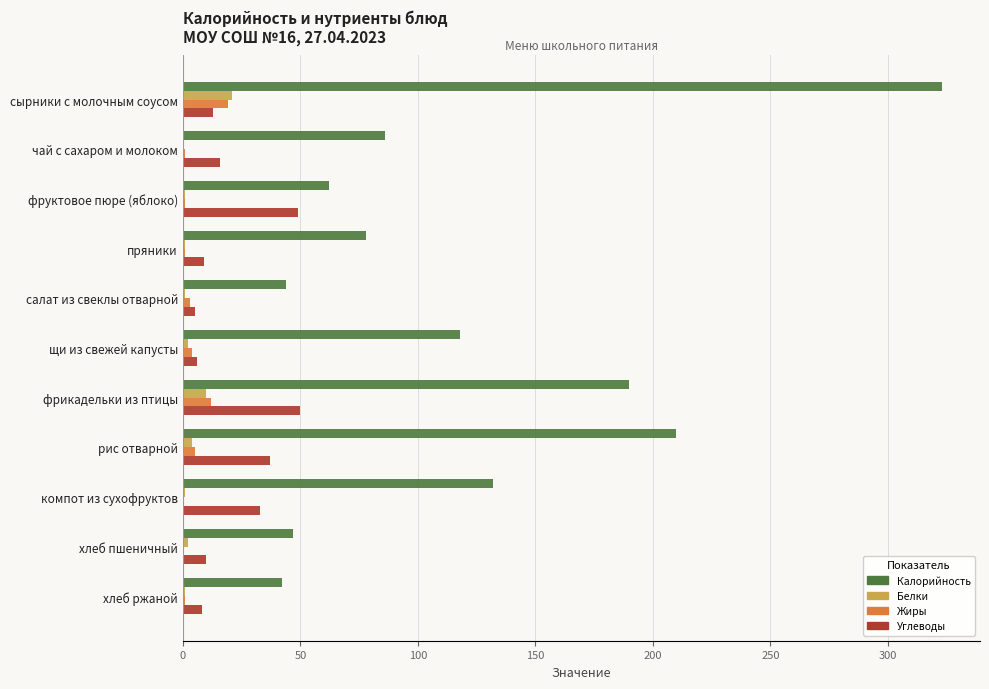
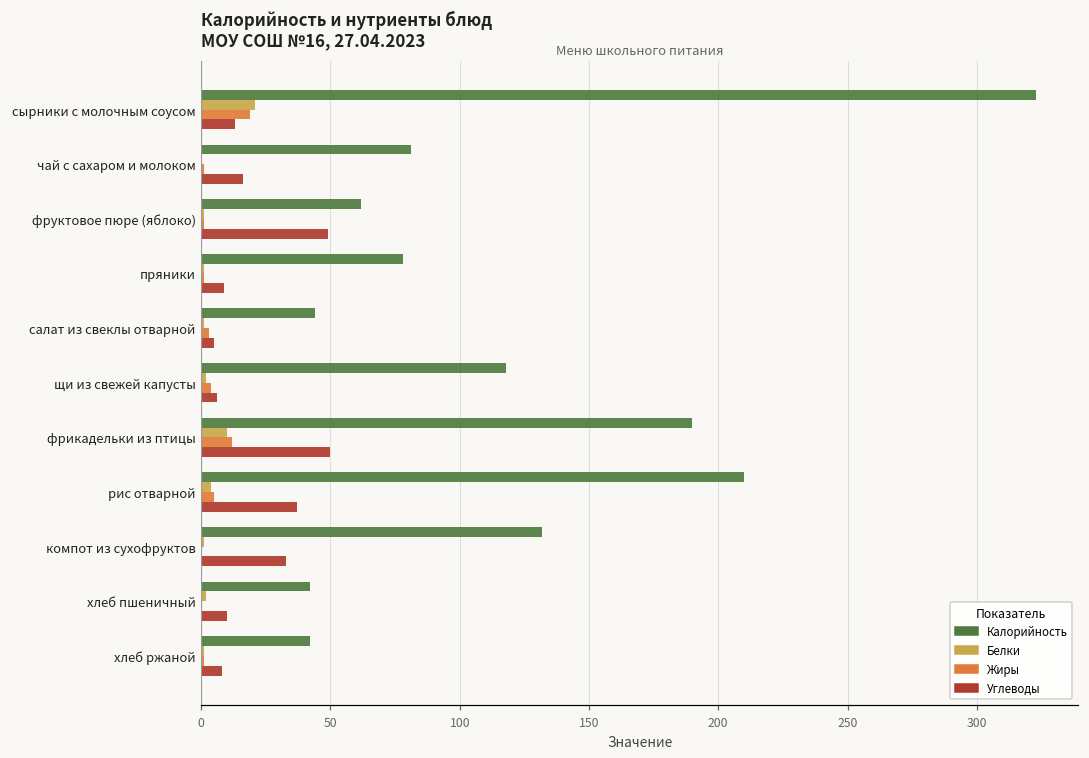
  {
    "Калорийность": {
      "сырники с молочным соусом": 323,
-     "чай с сахаром и молоком": 86,
+     "чай с сахаром и молоком": 81,
      "фруктовое пюре (яблоко)": 62,
      "пряники": 78,
      "салат из свеклы отварной": 44,
      "щи из свежей капусты": 118,
      "фрикадельки из птицы": 190,
      "рис отварной": 210,
      "компот из сухофруктов": 132,
-     "хлеб пшеничный": 47,
+     "хлеб пшеничный": 42,
      "хлеб ржаной": 42
    },
    "Углеводы": {
      "сырники с молочным соусом": 13,
      "чай с сахаром и молоком": 16,
      "фруктовое пюре (яблоко)": 49,
      "пряники": 9,
      "салат из свеклы отварной": 5,
      "щи из свежей капусты": 6,
      "фрикадельки из птицы": 50,
      "рис отварной": 37,
      "компот из сухофруктов": 33,
      "хлеб пшеничный": 10,
      "хлеб ржаной": 8
    }
  }
